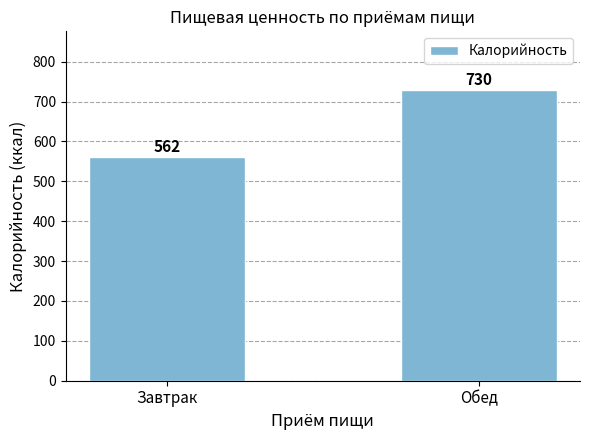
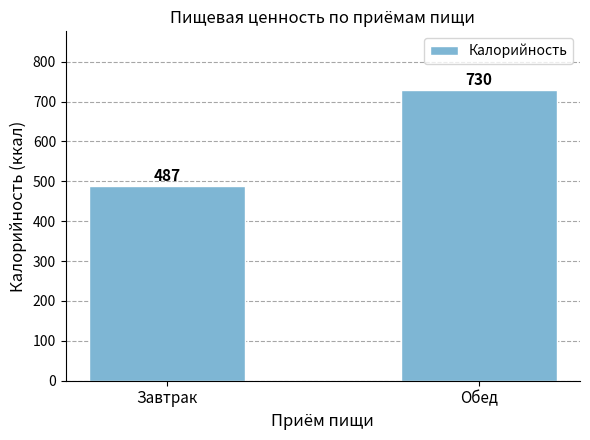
  {
-   "Завтрак": 562,
+   "Завтрак": 487,
    "Обед": 730
  }
